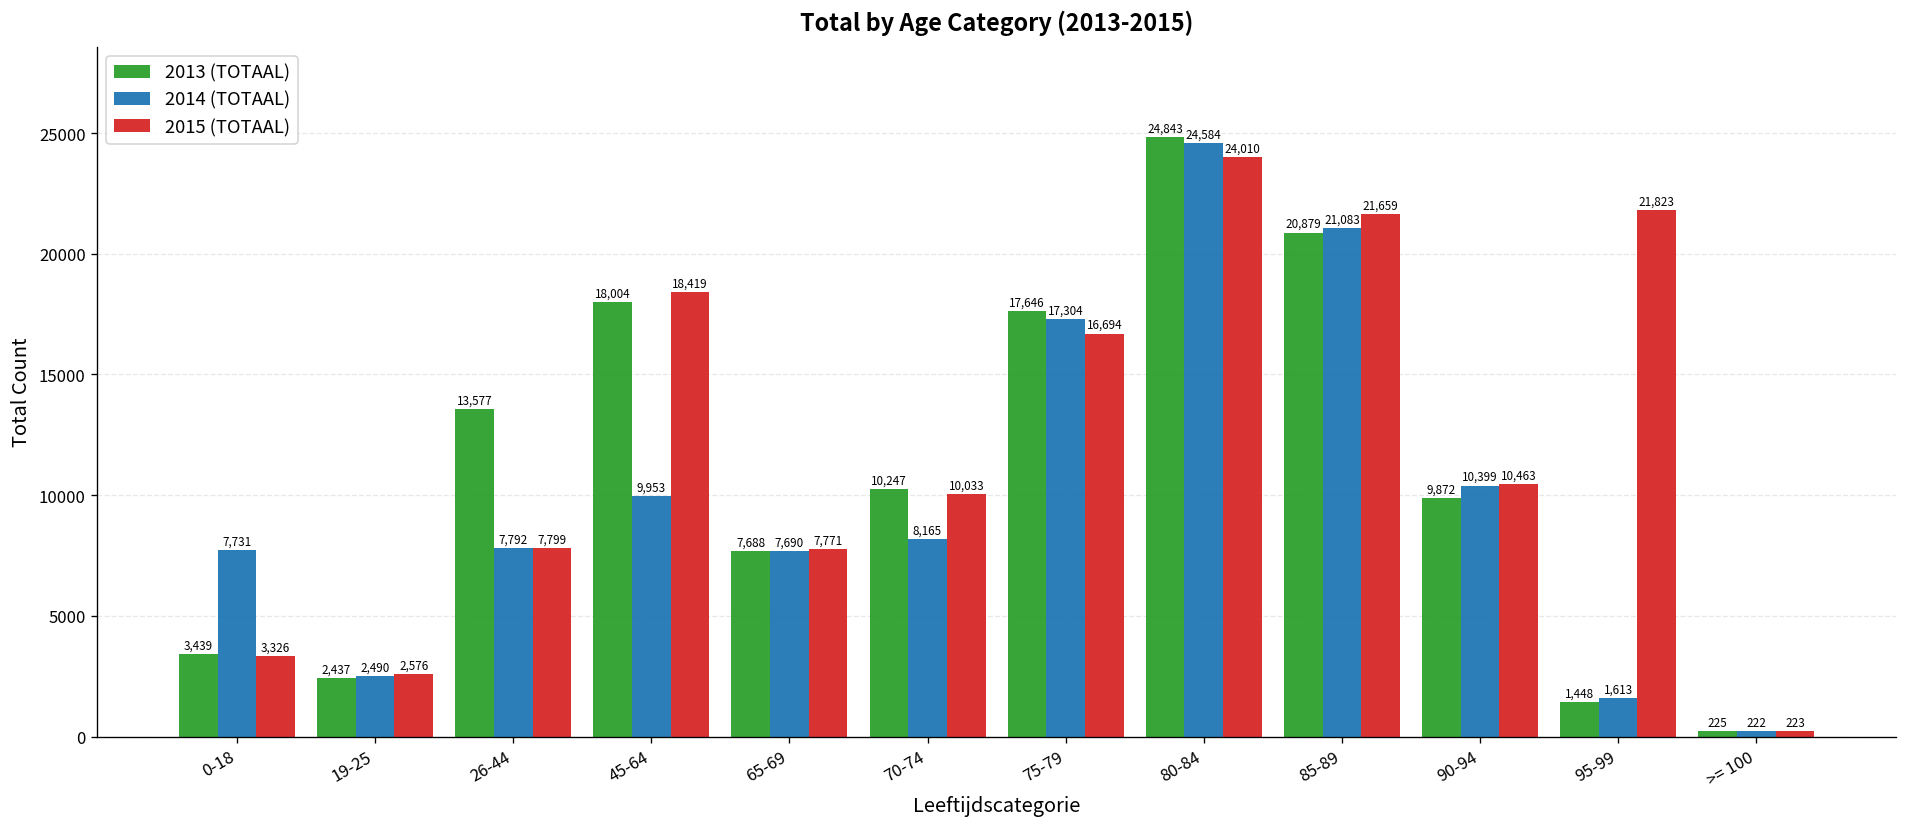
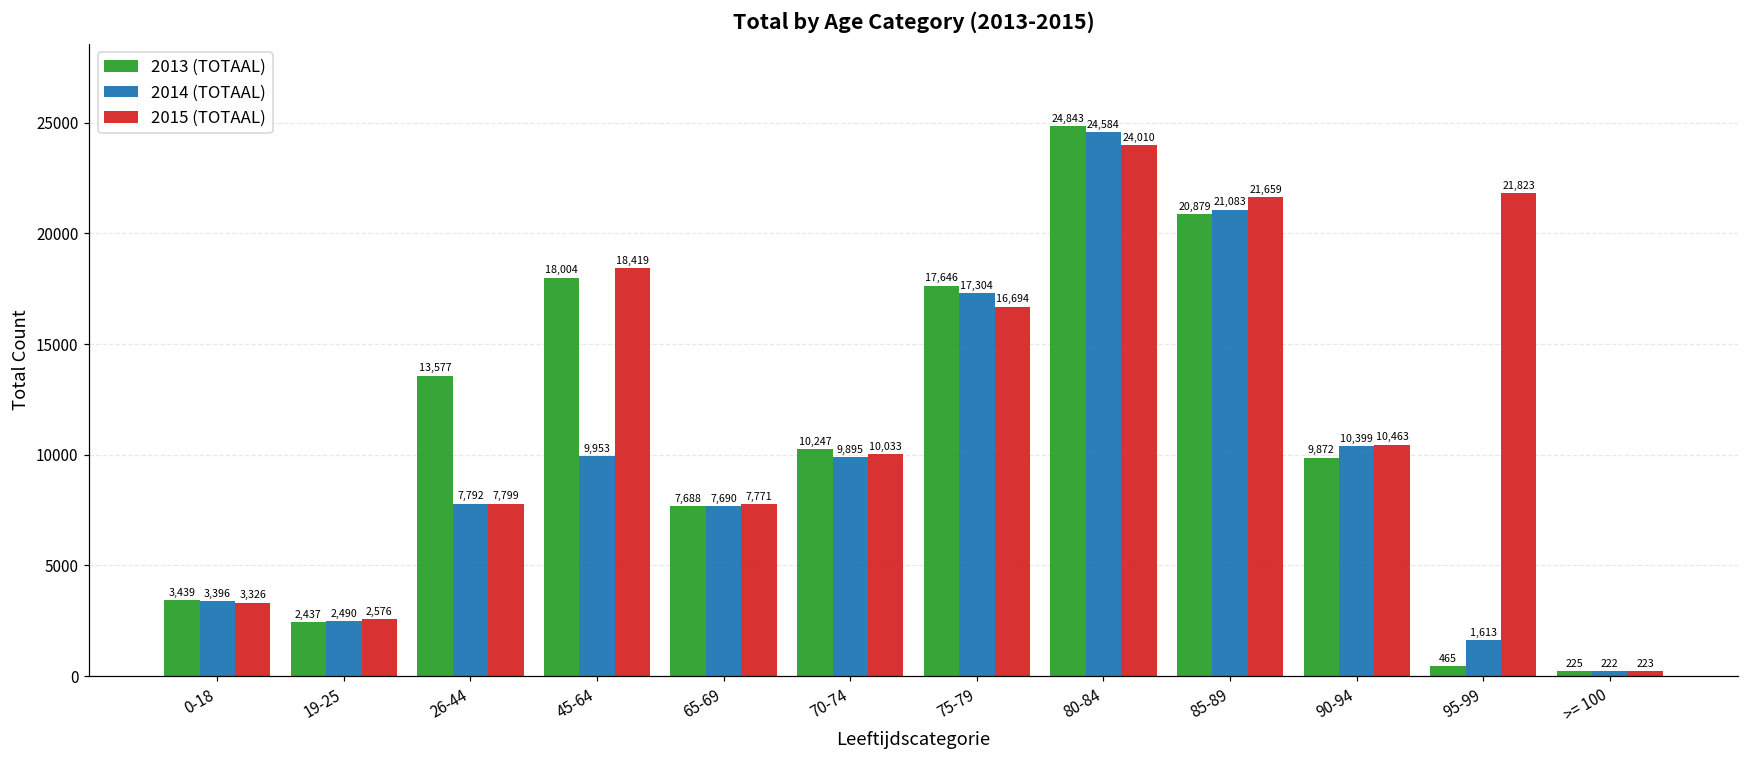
  {
    "2013 (TOTAAL)": {
      "0-18": "3,439",
      "19-25": "2,437",
      "26-44": "13,577",
      "45-64": "18,004",
      "65-69": "7,688",
      "70-74": "10,247",
      "75-79": "17,646",
      "80-84": "24,843",
      "85-89": "20,879",
      "90-94": "9,872",
-     "95-99": "1,448",
+     "95-99": "465",
      ">= 100": "225"
    },
    "2014 (TOTAAL)": {
-     "0-18": "7,731",
+     "0-18": "3,396",
      "19-25": "2,490",
      "26-44": "7,792",
      "45-64": "9,953",
      "65-69": "7,690",
-     "70-74": "8,165",
+     "70-74": "9,895",
      "75-79": "17,304",
      "80-84": "24,584",
      "85-89": "21,083",
      "90-94": "10,399",
      "95-99": "1,613",
      ">= 100": "222"
    },
    "2015 (TOTAAL)": {
      "0-18": "3,326",
      "19-25": "2,576",
      "26-44": "7,799",
      "45-64": "18,419",
      "65-69": "7,771",
      "70-74": "10,033",
      "75-79": "16,694",
      "80-84": "24,010",
      "85-89": "21,659",
      "90-94": "10,463",
      "95-99": "21,823",
      ">= 100": "223"
    }
  }
